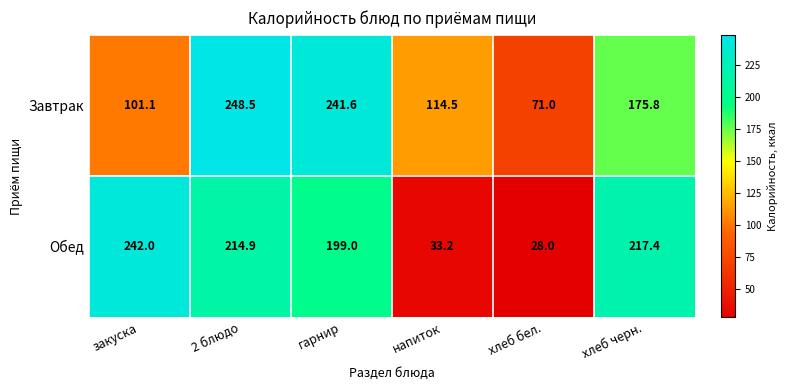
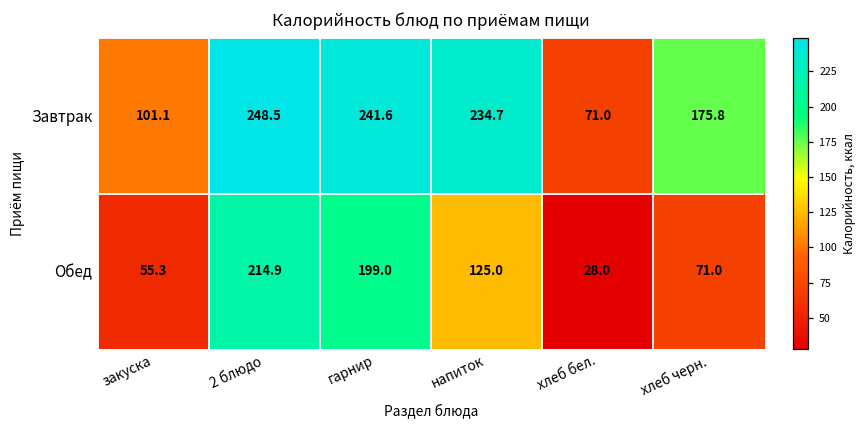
  {
    "Завтрак": {
      "закуска": 101.1,
      "2 блюдо": 248.5,
      "гарнир": 241.6,
-     "напиток": 114.5,
+     "напиток": 234.7,
      "хлеб бел.": 71.0,
      "хлеб черн.": 175.8
    },
    "Обед": {
-     "закуска": 242.0,
+     "закуска": 55.3,
      "2 блюдо": 214.9,
      "гарнир": 199.0,
-     "напиток": 33.2,
+     "напиток": 125.0,
      "хлеб бел.": 28.0,
-     "хлеб черн.": 217.4
+     "хлеб черн.": 71.0
    }
  }
